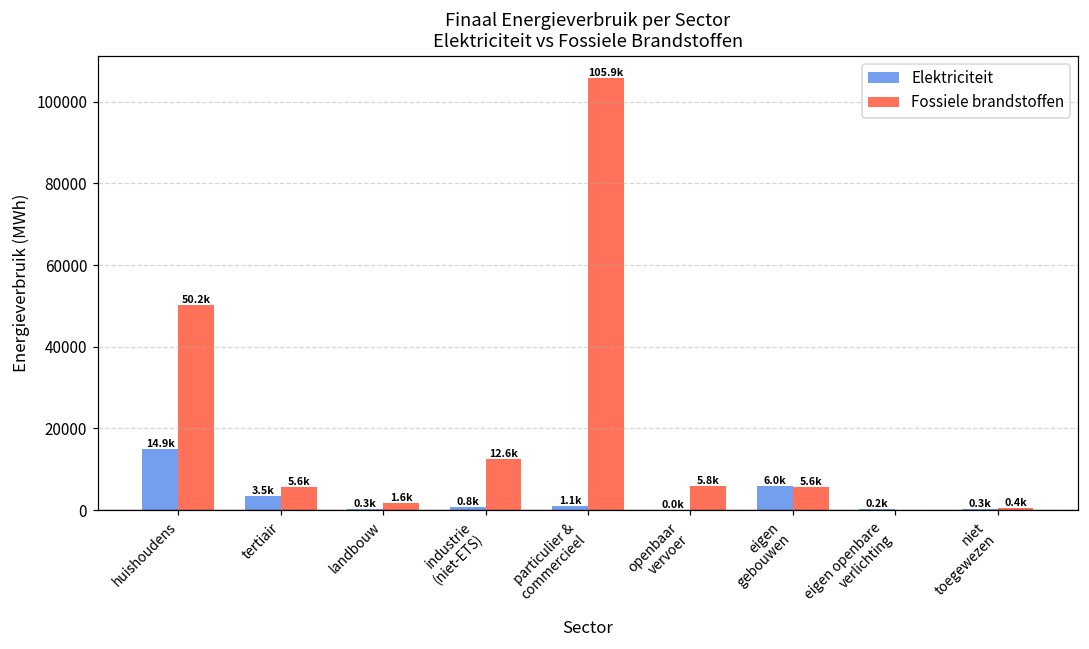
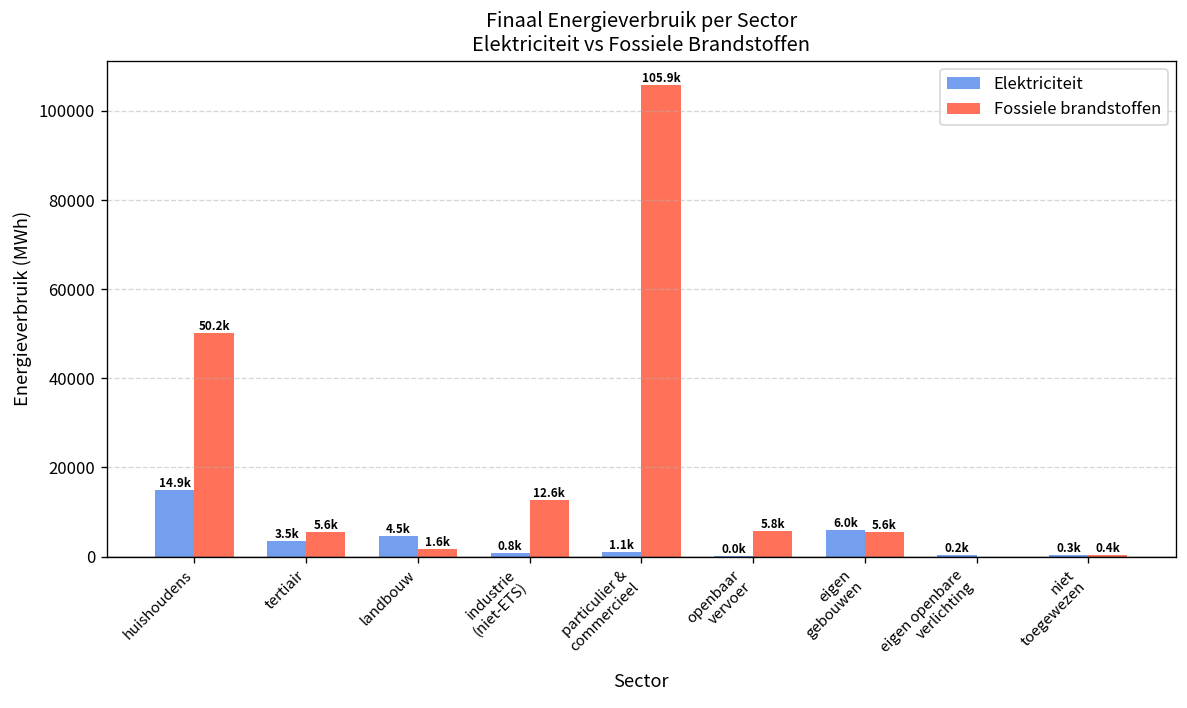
  {
    "Elektriciteit": {
      "huishoudens": "14.9k",
      "tertiair": "3.5k",
-     "landbouw": "0.3k",
+     "landbouw": "4.5k",
      "industrie (niet-ETS)": "0.8k",
      "particulier & commercieel": "1.1k",
      "eigen gebouwen": "6.0k",
      "eigen openbare verlichting": "0.2k",
      "niet toegewezen": "0.3k"
    },
    "Fossiele brandstoffen": {
      "huishoudens": "50.2k",
      "tertiair": "5.6k",
      "landbouw": "1.6k",
      "industrie (niet-ETS)": "12.6k",
      "particulier & commercieel": "105.9k",
      "openbaar vervoer": "5.8k",
      "eigen gebouwen": "5.6k",
      "niet toegewezen": "0.4k"
    }
  }
